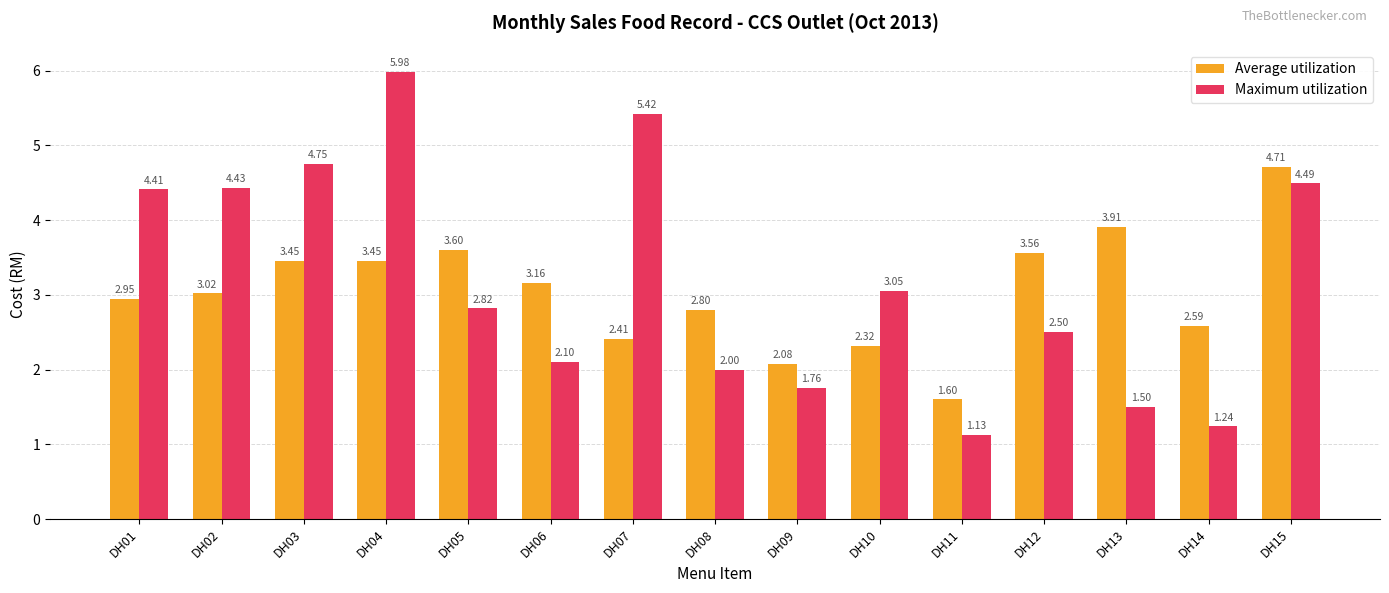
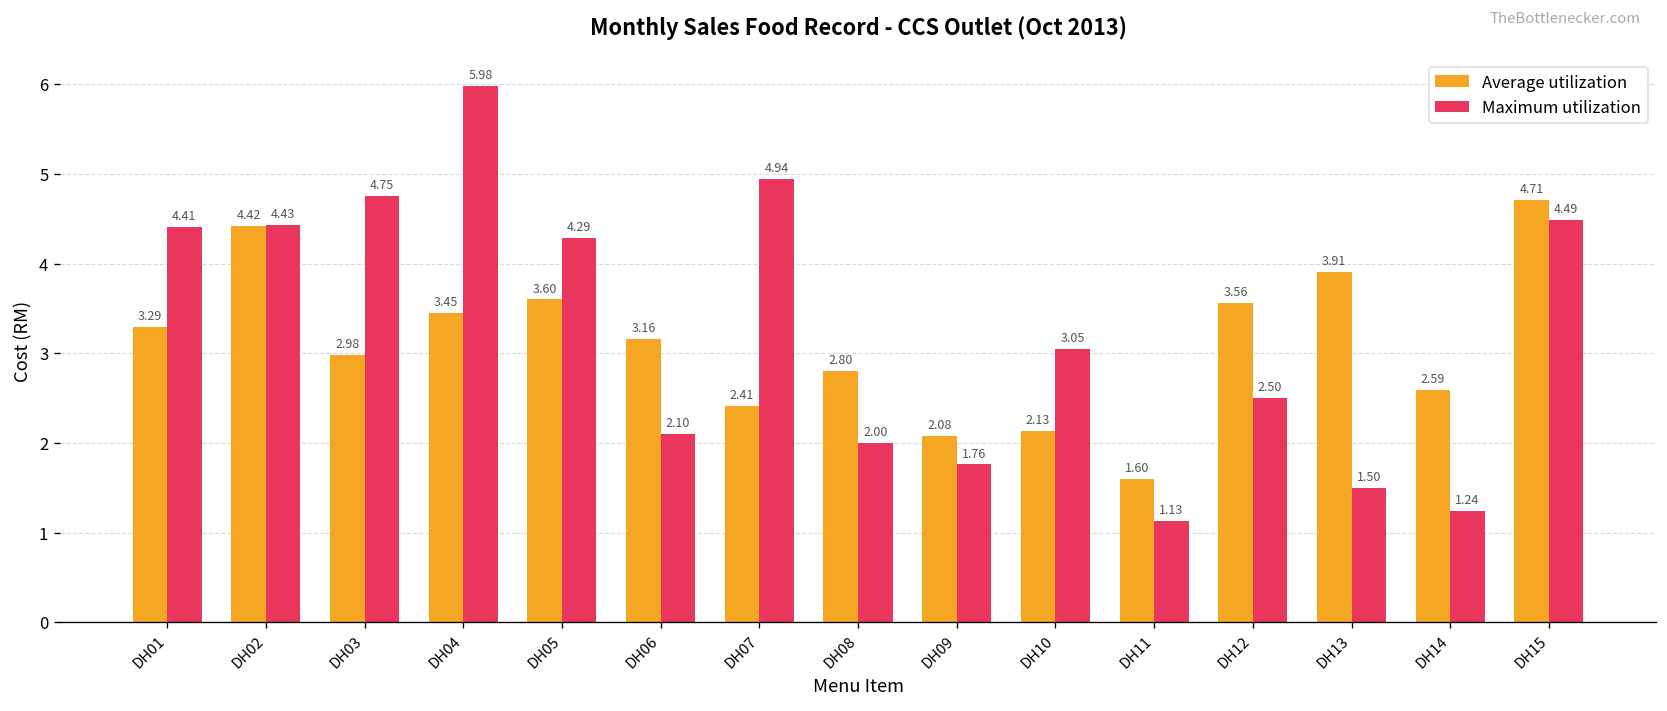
  {
    "Average utilization": {
-     "DH01": 2.95,
-     "DH02": 3.02,
-     "DH03": 3.45,
+     "DH01": 3.29,
+     "DH02": 4.42,
+     "DH03": 2.98,
      "DH04": 3.45,
      "DH05": 3.60,
      "DH06": 3.16,
      "DH07": 2.41,
      "DH08": 2.80,
      "DH09": 2.08,
-     "DH10": 2.32,
+     "DH10": 2.13,
      "DH11": 1.60,
      "DH12": 3.56,
      "DH13": 3.91,
      "DH14": 2.59,
      "DH15": 4.71
    },
    "Maximum utilization": {
      "DH01": 4.41,
      "DH02": 4.43,
      "DH03": 4.75,
      "DH04": 5.98,
-     "DH05": 2.82,
+     "DH05": 4.29,
      "DH06": 2.10,
-     "DH07": 5.42,
+     "DH07": 4.94,
      "DH08": 2.00,
      "DH09": 1.76,
      "DH10": 3.05,
      "DH11": 1.13,
      "DH12": 2.50,
      "DH13": 1.50,
      "DH14": 1.24,
      "DH15": 4.49
    }
  }
